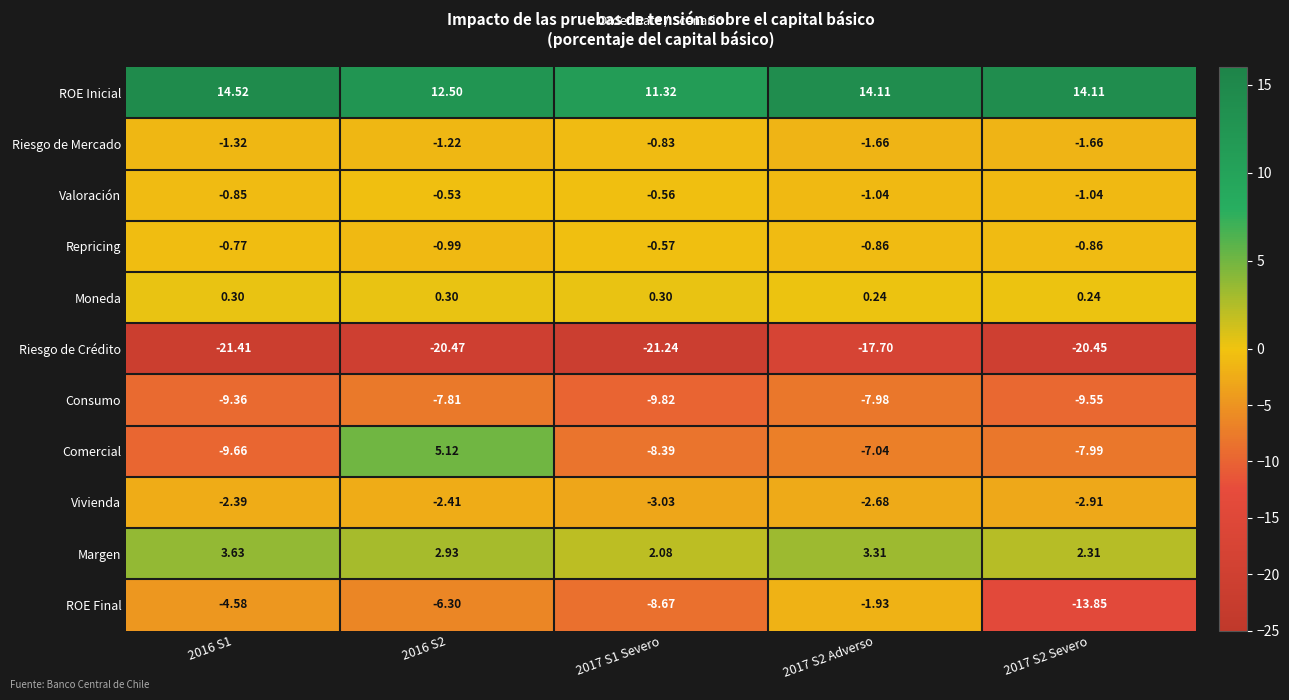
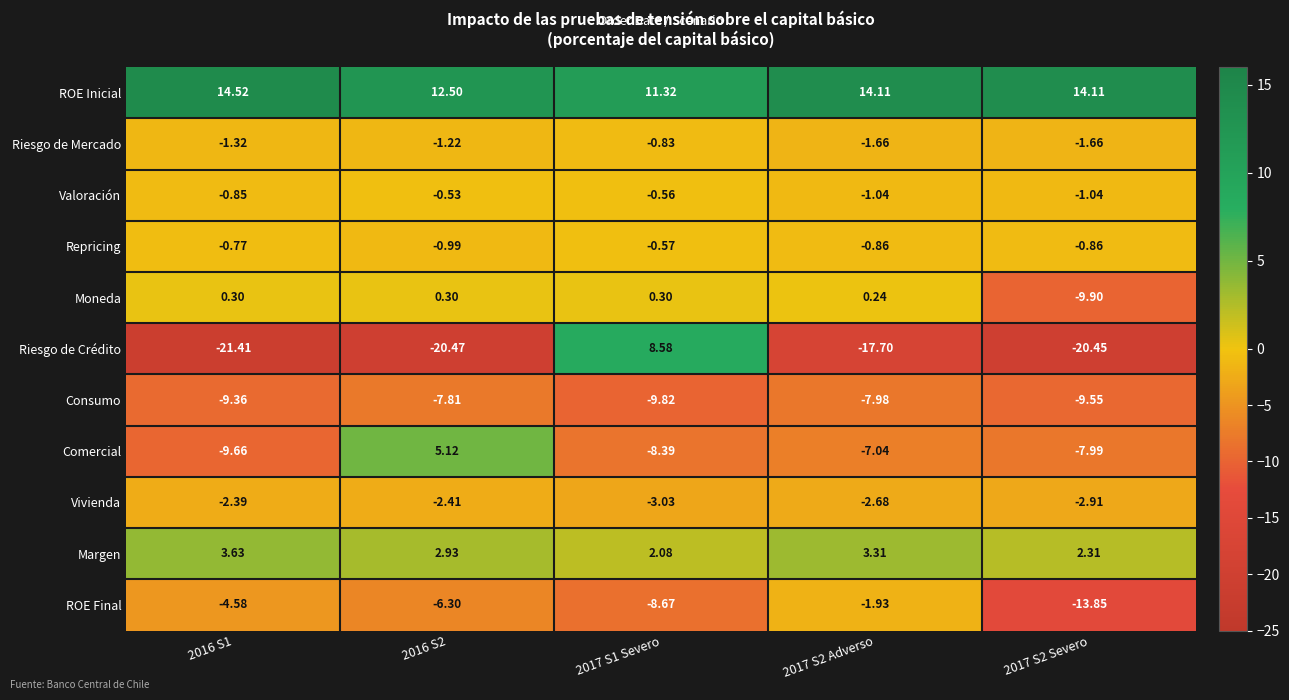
  {
    "ROE Inicial": {
      "2016 S1": 14.52,
      "2016 S2": 12.50,
      "2017 S1 Severo": 11.32,
      "2017 S2 Adverso": 14.11,
      "2017 S2 Severo": 14.11
    },
    "Riesgo de Mercado": {
      "2016 S1": -1.32,
      "2016 S2": -1.22,
      "2017 S1 Severo": -0.83,
      "2017 S2 Adverso": -1.66,
      "2017 S2 Severo": -1.66
    },
    "Valoración": {
      "2016 S1": -0.85,
      "2016 S2": -0.53,
      "2017 S1 Severo": -0.56,
      "2017 S2 Adverso": -1.04,
      "2017 S2 Severo": -1.04
    },
    "Repricing": {
      "2016 S1": -0.77,
      "2016 S2": -0.99,
      "2017 S1 Severo": -0.57,
      "2017 S2 Adverso": -0.86,
      "2017 S2 Severo": -0.86
    },
    "Moneda": {
      "2016 S1": 0.30,
      "2016 S2": 0.30,
      "2017 S1 Severo": 0.30,
      "2017 S2 Adverso": 0.24,
-     "2017 S2 Severo": 0.24
+     "2017 S2 Severo": -9.90
    },
    "Riesgo de Crédito": {
      "2016 S1": -21.41,
      "2016 S2": -20.47,
-     "2017 S1 Severo": -21.24,
+     "2017 S1 Severo": 8.58,
      "2017 S2 Adverso": -17.70,
      "2017 S2 Severo": -20.45
    },
    "Consumo": {
      "2016 S1": -9.36,
      "2016 S2": -7.81,
      "2017 S1 Severo": -9.82,
      "2017 S2 Adverso": -7.98,
      "2017 S2 Severo": -9.55
    },
    "Comercial": {
      "2016 S1": -9.66,
      "2016 S2": 5.12,
      "2017 S1 Severo": -8.39,
      "2017 S2 Adverso": -7.04,
      "2017 S2 Severo": -7.99
    },
    "Vivienda": {
      "2016 S1": -2.39,
      "2016 S2": -2.41,
      "2017 S1 Severo": -3.03,
      "2017 S2 Adverso": -2.68,
      "2017 S2 Severo": -2.91
    },
    "Margen": {
      "2016 S1": 3.63,
      "2016 S2": 2.93,
      "2017 S1 Severo": 2.08,
      "2017 S2 Adverso": 3.31,
      "2017 S2 Severo": 2.31
    },
    "ROE Final": {
      "2016 S1": -4.58,
      "2016 S2": -6.30,
      "2017 S1 Severo": -8.67,
      "2017 S2 Adverso": -1.93,
      "2017 S2 Severo": -13.85
    }
  }
